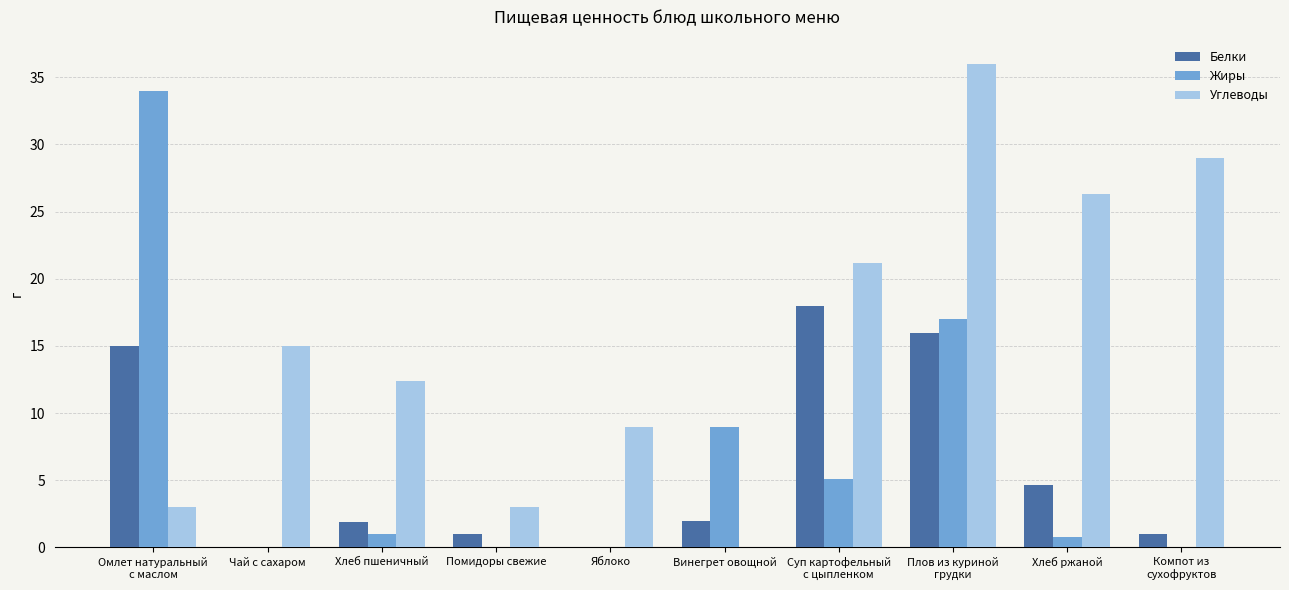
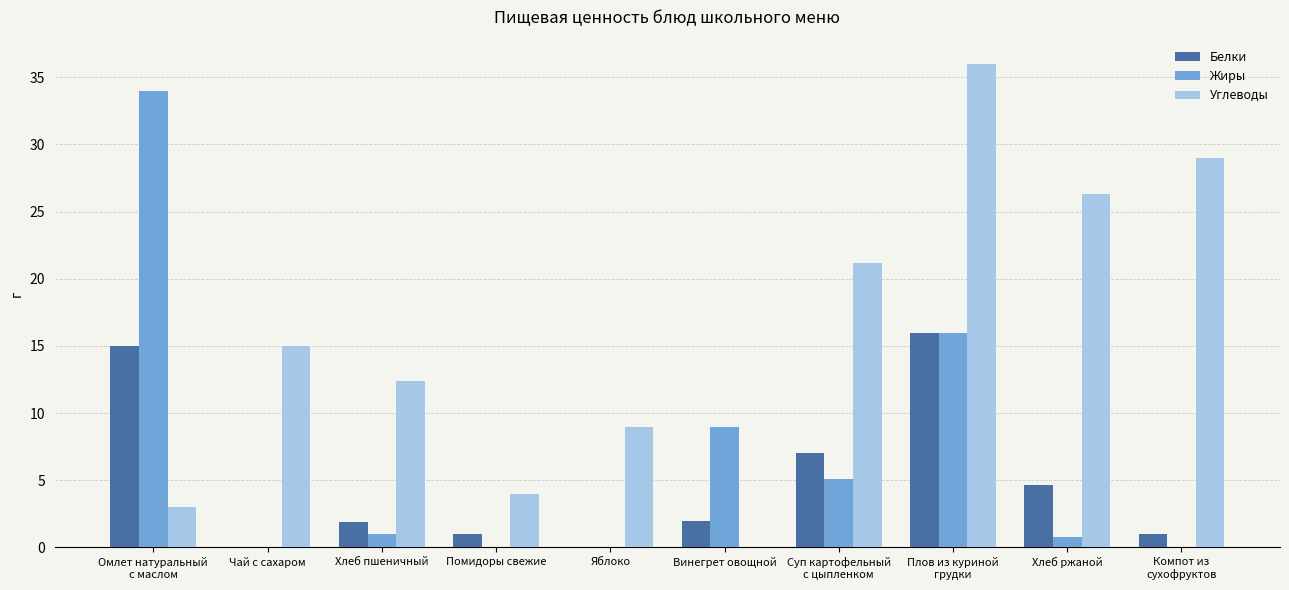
  {
    "Белки": {
      "Омлет натуральный с маслом": 15,
      "Чай с сахаром": 0,
      "Хлеб пшеничный": 2,
      "Помидоры свежие": 1,
      "Яблоко": 0,
      "Винегрет овощной": 2,
-     "Суп картофельный с цыпленком": 18,
+     "Суп картофельный с цыпленком": 7,
      "Плов из куриной грудки": 16,
      "Хлеб ржаной": 4.6,
      "Компот из сухофруктов": 1
    },
    "Жиры": {
      "Омлет натуральный с маслом": 34,
      "Чай с сахаром": 0,
      "Хлеб пшеничный": 1,
      "Помидоры свежие": 0,
      "Яблоко": 0,
      "Винегрет овощной": 9,
      "Суп картофельный с цыпленком": 5,
-     "Плов из куриной грудки": 17,
+     "Плов из куриной грудки": 16,
      "Хлеб ржаной": 0.8,
      "Компот из сухофруктов": 0
    },
    "Углеводы": {
      "Омлет натуральный с маслом": 3,
      "Чай с сахаром": 15,
      "Хлеб пшеничный": 12.4,
-     "Помидоры свежие": 3,
+     "Помидоры свежие": 4,
      "Яблоко": 9,
      "Винегрет овощной": 0,
      "Суп картофельный с цыпленком": 21.2,
      "Плов из куриной грудки": 36,
      "Хлеб ржаной": 26.3,
      "Компот из сухофруктов": 29
    }
  }
